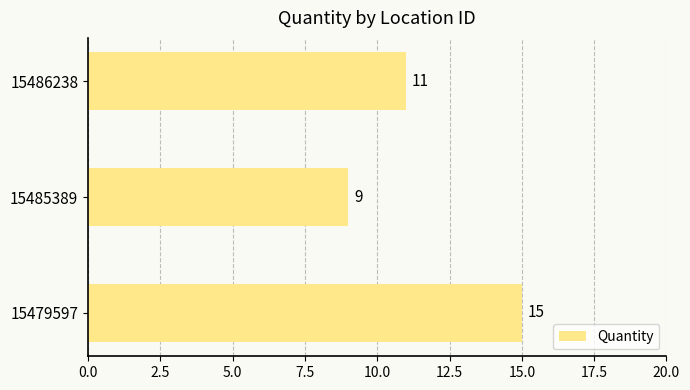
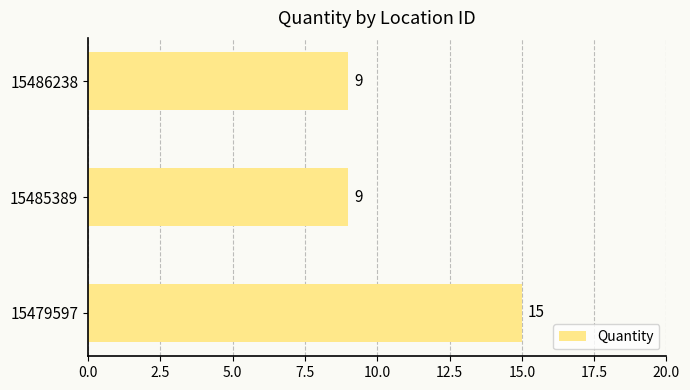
  {
-   "15486238": 11,
+   "15486238": 9,
    "15485389": 9,
    "15479597": 15
  }
